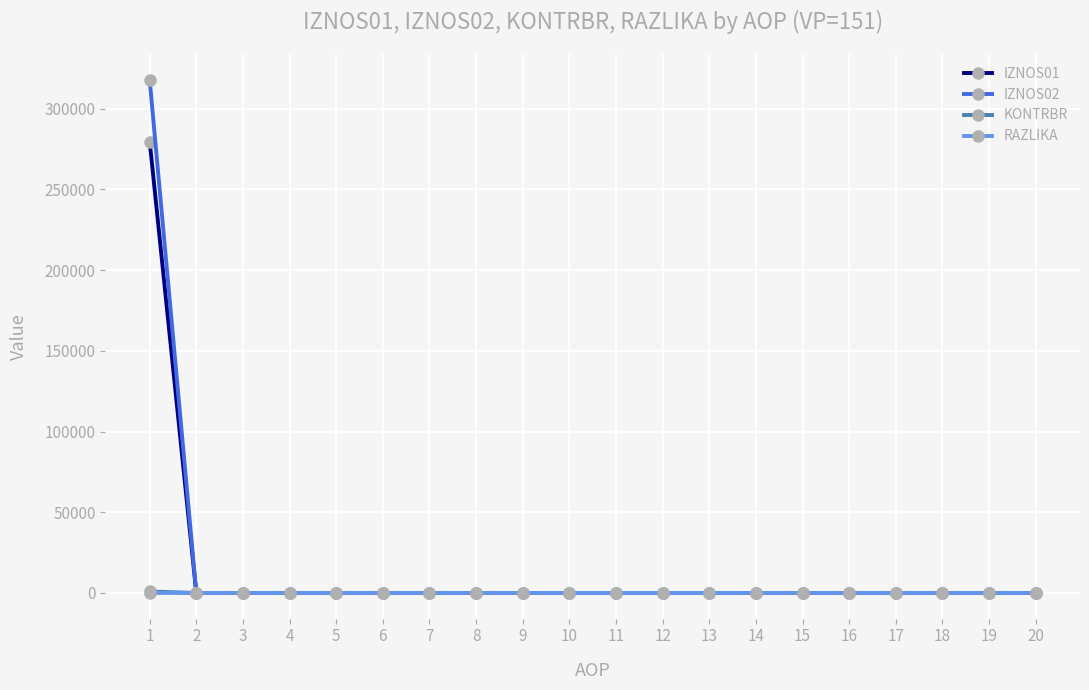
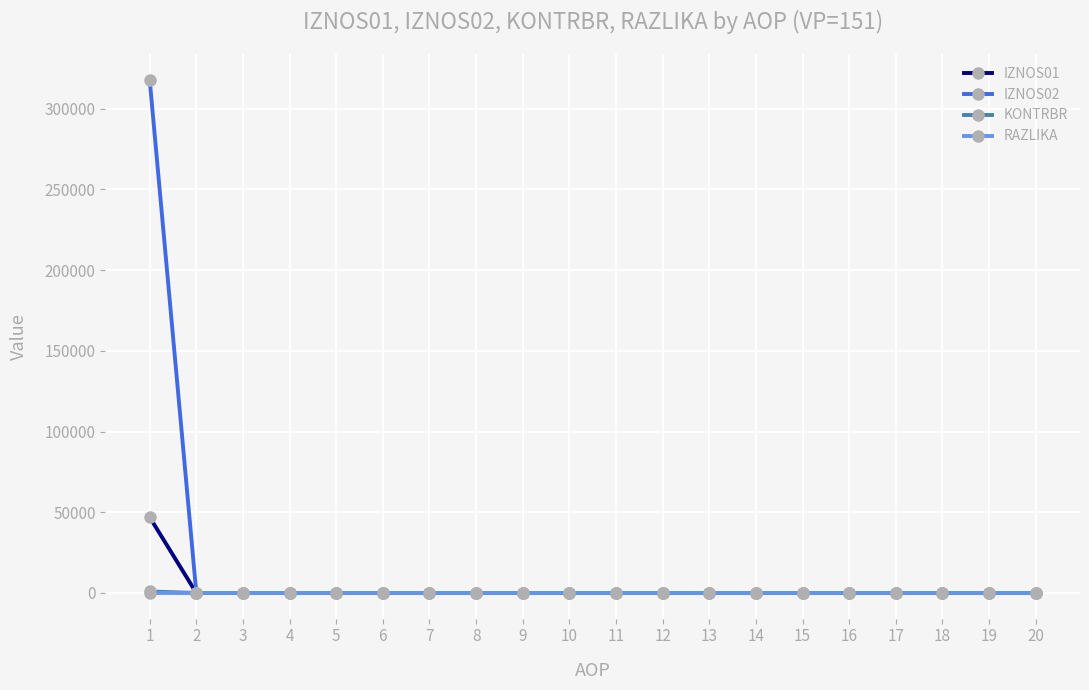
  {
    "IZNOS01": {
-     "1": 280000
+     "1": 47000
    }
  }
